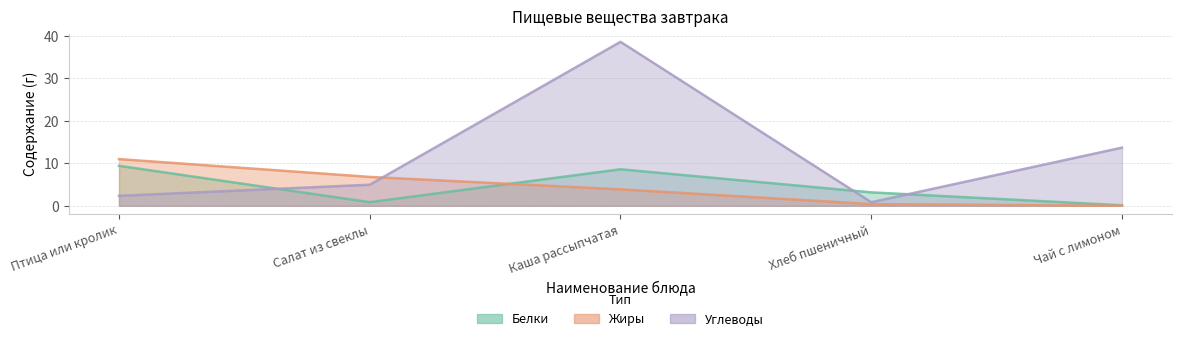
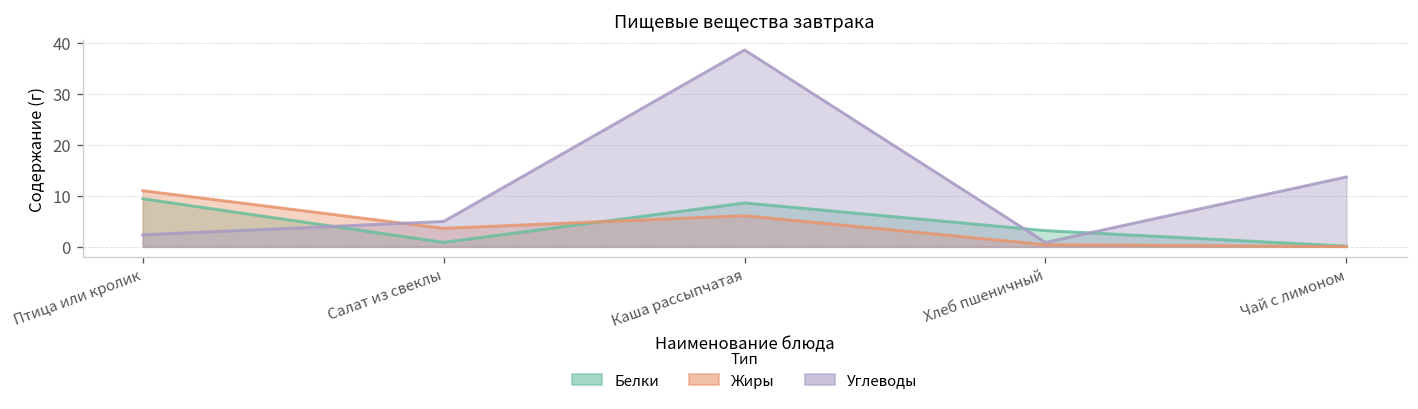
  {
    "Жиры": {
      "Птица или кролик": 11,
-     "Салат из свеклы": 7,
-     "Каша рассыпчатая": 4
+     "Салат из свеклы": 4,
+     "Каша рассыпчатая": 6
    }
  }
